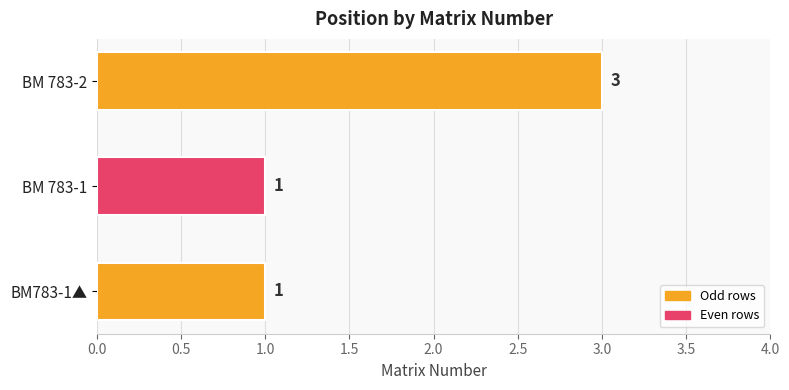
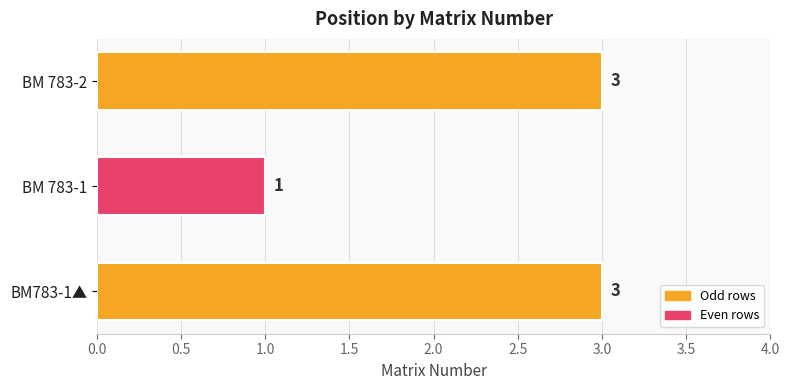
  {
    "BM 783-2": 3,
    "BM 783-1": 1,
-   "BM783-1▲": 1
+   "BM783-1▲": 3
  }
